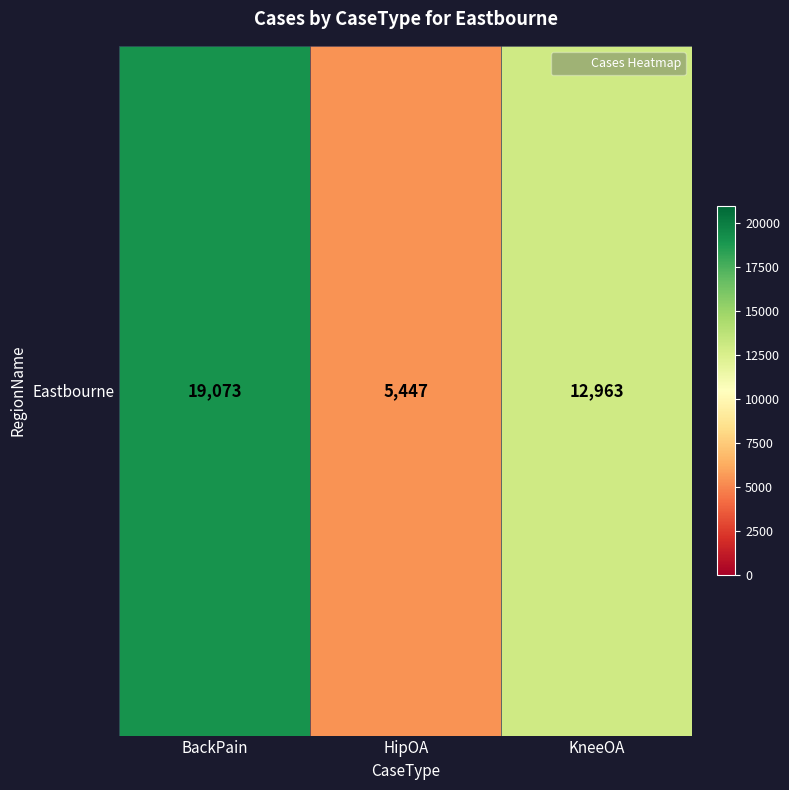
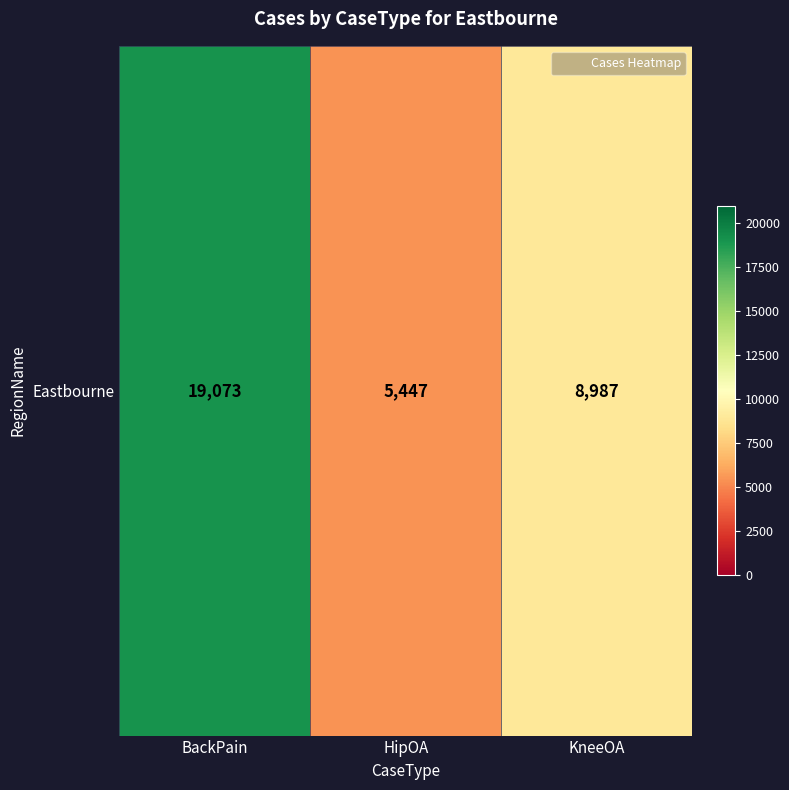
  {
    "Eastbourne": {
      "BackPain": "19,073",
      "HipOA": "5,447",
-     "KneeOA": "12,963"
+     "KneeOA": "8,987"
    }
  }
